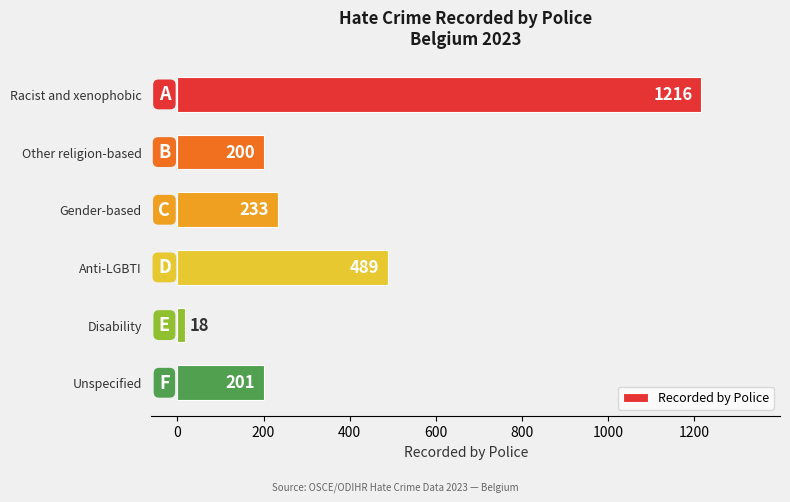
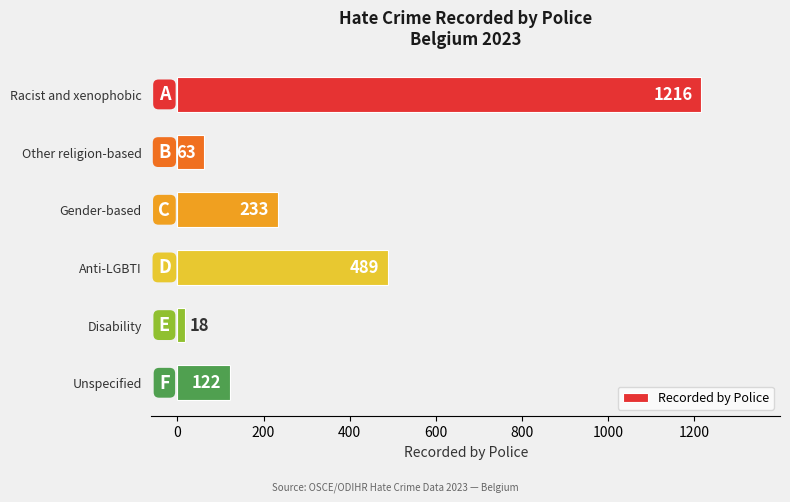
  {
    "Racist and xenophobic": 1216,
-   "Other religion-based": 200,
+   "Other religion-based": 63,
    "Gender-based": 233,
    "Anti-LGBTI": 489,
    "Disability": 18,
-   "Unspecified": 201
+   "Unspecified": 122
  }
